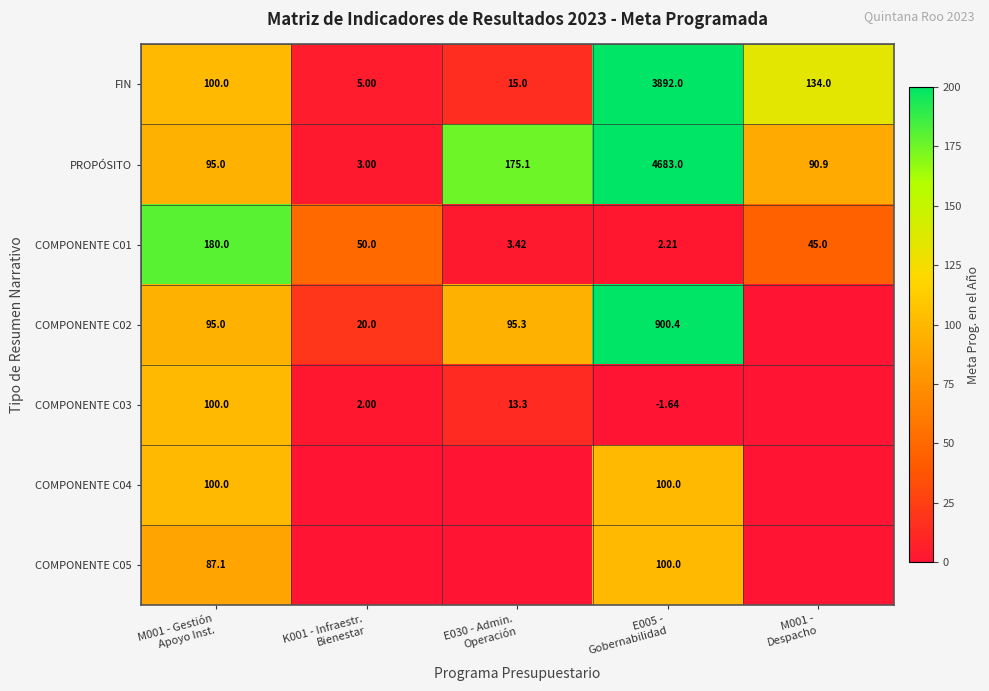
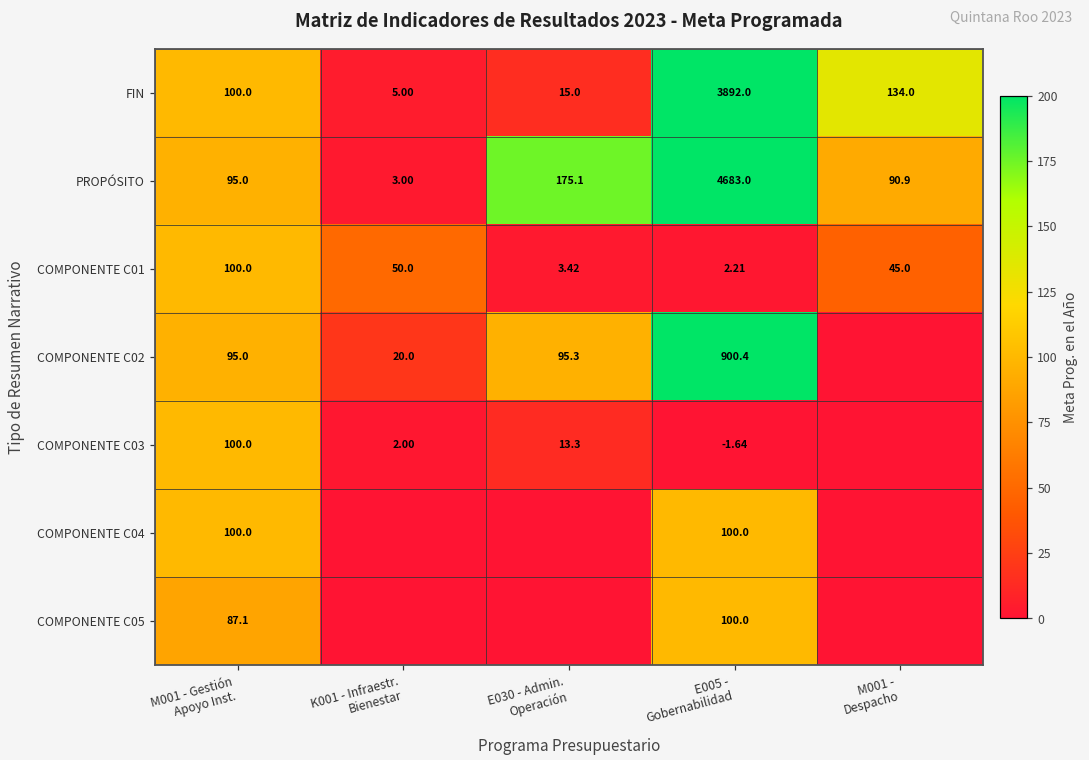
  {
    "FIN": {
      "M001 - Gestión Apoyo Inst.": 100.0,
      "K001 - Infraestr. Bienestar": 5.00,
      "E030 - Admin. Operación": 15.0,
      "E005 - Gobernabilidad": 3892.0,
      "M001 - Despacho": 134.0
    },
    "PROPÓSITO": {
      "M001 - Gestión Apoyo Inst.": 95.0,
      "K001 - Infraestr. Bienestar": 3.00,
      "E030 - Admin. Operación": 175.1,
      "E005 - Gobernabilidad": 4683.0,
      "M001 - Despacho": 90.9
    },
    "COMPONENTE C01": {
-     "M001 - Gestión Apoyo Inst.": 180.0,
+     "M001 - Gestión Apoyo Inst.": 100.0,
      "K001 - Infraestr. Bienestar": 50.0,
      "E030 - Admin. Operación": 3.42,
      "E005 - Gobernabilidad": 2.21,
      "M001 - Despacho": 45.0
    },
    "COMPONENTE C02": {
      "M001 - Gestión Apoyo Inst.": 95.0,
      "K001 - Infraestr. Bienestar": 20.0,
      "E030 - Admin. Operación": 95.3,
      "E005 - Gobernabilidad": 900.4
    },
    "COMPONENTE C03": {
      "M001 - Gestión Apoyo Inst.": 100.0,
      "K001 - Infraestr. Bienestar": 2.00,
      "E030 - Admin. Operación": 13.3,
      "E005 - Gobernabilidad": -1.64
    },
    "COMPONENTE C04": {
      "M001 - Gestión Apoyo Inst.": 100.0,
      "E005 - Gobernabilidad": 100.0
    },
    "COMPONENTE C05": {
      "M001 - Gestión Apoyo Inst.": 87.1,
      "E005 - Gobernabilidad": 100.0
    }
  }
